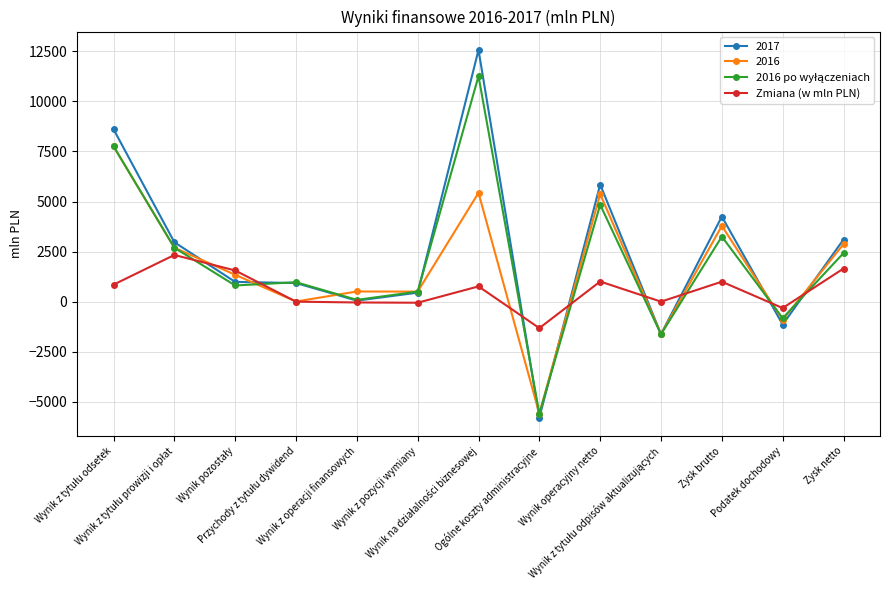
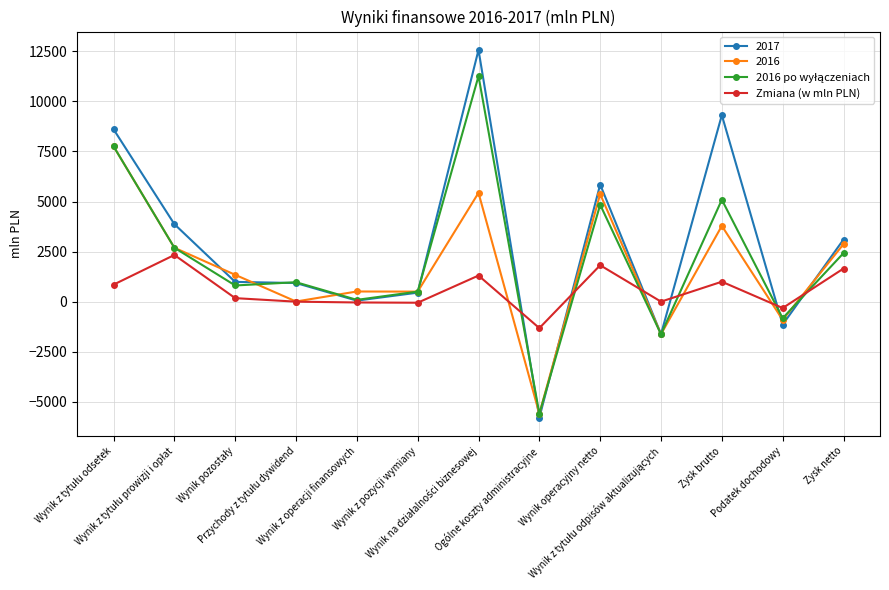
  {
    "2017": {
      "Wynik z tytułu odsetek": 8600,
-     "Wynik z tytułu prowizji i opłat": 3000,
+     "Wynik z tytułu prowizji i opłat": 3900,
      "Wynik pozostały": 1000,
      "Wynik na działalności biznesowej": 12600,
      "Ogólne koszty administracyjne": -5800,
      "Wynik operacyjny netto": 5800,
-     "Zysk brutto": 4200,
+     "Zysk brutto": 9300,
      "Podatek dochodowy": -1100,
      "Zysk netto": 3100
    },
    "2016": {
      "Wynik pozostały": 1300,
      "Wynik z operacji finansowych": 500,
      "Wynik na działalności biznesowej": 5400,
      "Wynik operacyjny netto": 5400,
      "Zysk brutto": 3800,
      "Zysk netto": 2900
    },
    "2016 po wyłączeniach": {
      "Wynik pozostały": 800,
      "Wynik na działalności biznesowej": 11300,
      "Wynik operacyjny netto": 4800,
-     "Zysk brutto": 3300,
+     "Zysk brutto": 5100,
      "Zysk netto": 2400
    },
    "Zmiana (w mln PLN)": {
      "Wynik z tytułu odsetek": 900,
      "Wynik z tytułu prowizji i opłat": 2300,
-     "Wynik pozostały": 1600,
+     "Wynik pozostały": 200,
      "Wynik z pozycji wymiany": -100,
-     "Wynik na działalności biznesowej": 800,
+     "Wynik na działalności biznesowej": 1300,
      "Ogólne koszty administracyjne": -1300,
-     "Wynik operacyjny netto": 1000,
+     "Wynik operacyjny netto": 1800,
      "Wynik z tytułu odpisów aktualizujących": 0,
      "Zysk brutto": 1000,
      "Podatek dochodowy": -300,
      "Zysk netto": 1700
    }
  }
